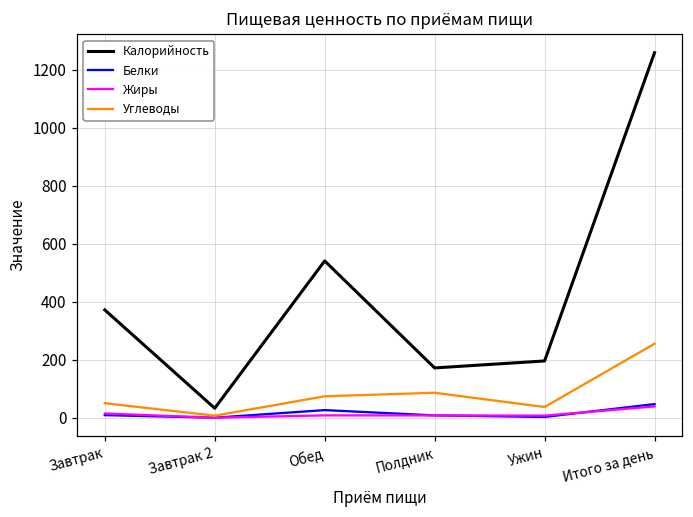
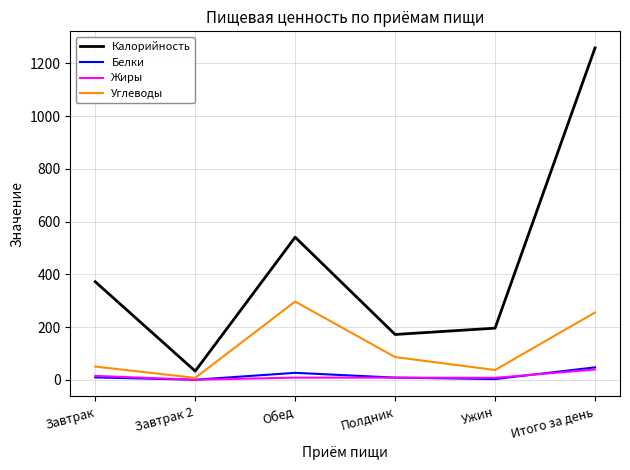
  {
    "Калорийность": {
      "Завтрак": 370,
      "Завтрак 2": 30,
      "Обед": 540,
      "Полдник": 170,
      "Ужин": 200,
      "Итого за день": 1260
    },
    "Белки": {
      "Обед": 30
    },
    "Жиры": {
      "Обед": 10
    },
    "Углеводы": {
      "Завтрак": 50,
-     "Обед": 70,
+     "Обед": 300,
      "Полдник": 90,
      "Ужин": 40,
      "Итого за день": 260
    }
  }
